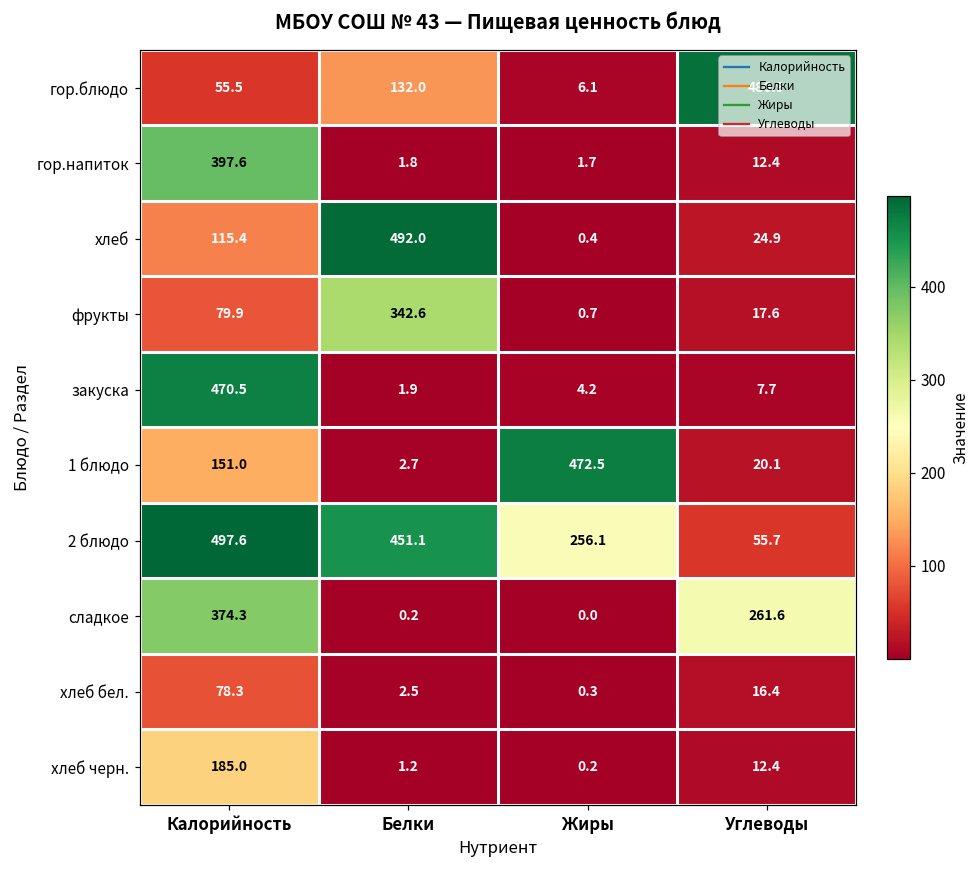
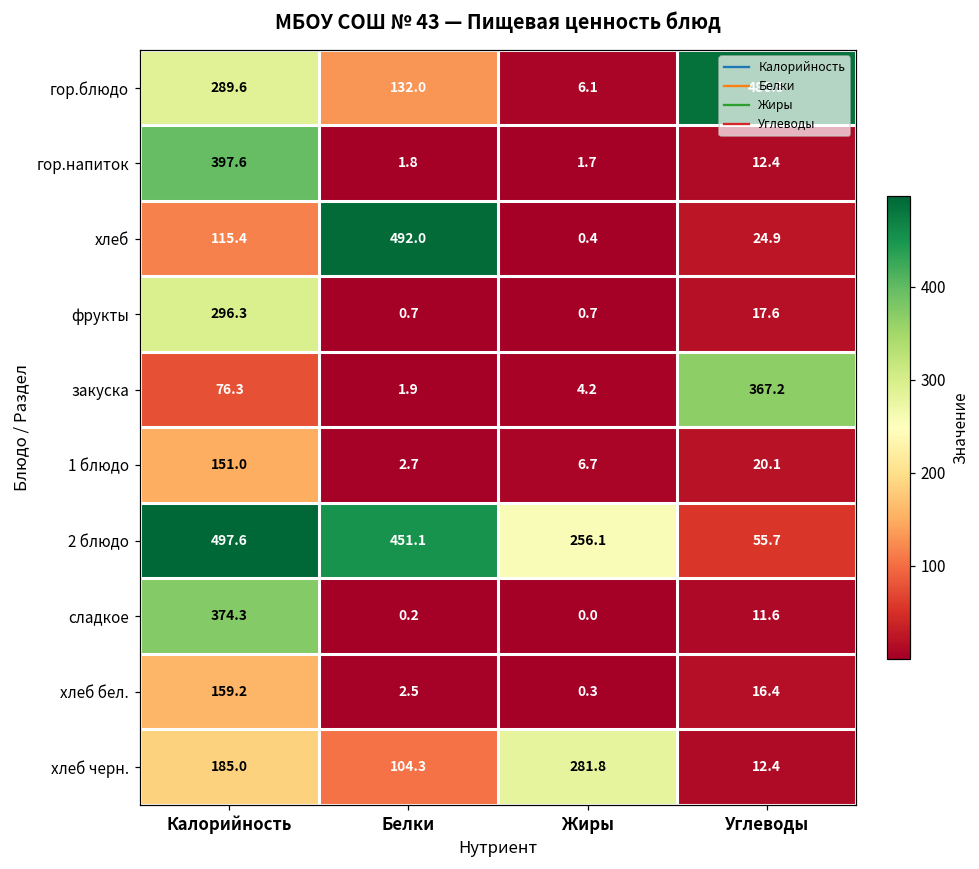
  {
    "гор.блюдо": {
-     "Калорийность": 55.5,
+     "Калорийность": 289.6,
      "Белки": 132.0,
      "Жиры": 6.1
    },
    "гор.напиток": {
      "Калорийность": 397.6,
      "Белки": 1.8,
      "Жиры": 1.7,
      "Углеводы": 12.4
    },
    "хлеб": {
      "Калорийность": 115.4,
      "Белки": 492.0,
      "Жиры": 0.4,
      "Углеводы": 24.9
    },
    "фрукты": {
-     "Калорийность": 79.9,
-     "Белки": 342.6,
+     "Калорийность": 296.3,
+     "Белки": 0.7,
      "Жиры": 0.7,
      "Углеводы": 17.6
    },
    "закуска": {
-     "Калорийность": 470.5,
+     "Калорийность": 76.3,
      "Белки": 1.9,
      "Жиры": 4.2,
-     "Углеводы": 7.7
+     "Углеводы": 367.2
    },
    "1 блюдо": {
      "Калорийность": 151.0,
      "Белки": 2.7,
-     "Жиры": 472.5,
+     "Жиры": 6.7,
      "Углеводы": 20.1
    },
    "2 блюдо": {
      "Калорийность": 497.6,
      "Белки": 451.1,
      "Жиры": 256.1,
      "Углеводы": 55.7
    },
    "сладкое": {
      "Калорийность": 374.3,
      "Белки": 0.2,
      "Жиры": 0.0,
-     "Углеводы": 261.6
+     "Углеводы": 11.6
    },
    "хлеб бел.": {
-     "Калорийность": 78.3,
+     "Калорийность": 159.2,
      "Белки": 2.5,
      "Жиры": 0.3,
      "Углеводы": 16.4
    },
    "хлеб черн.": {
      "Калорийность": 185.0,
-     "Белки": 1.2,
-     "Жиры": 0.2,
+     "Белки": 104.3,
+     "Жиры": 281.8,
      "Углеводы": 12.4
    }
  }
